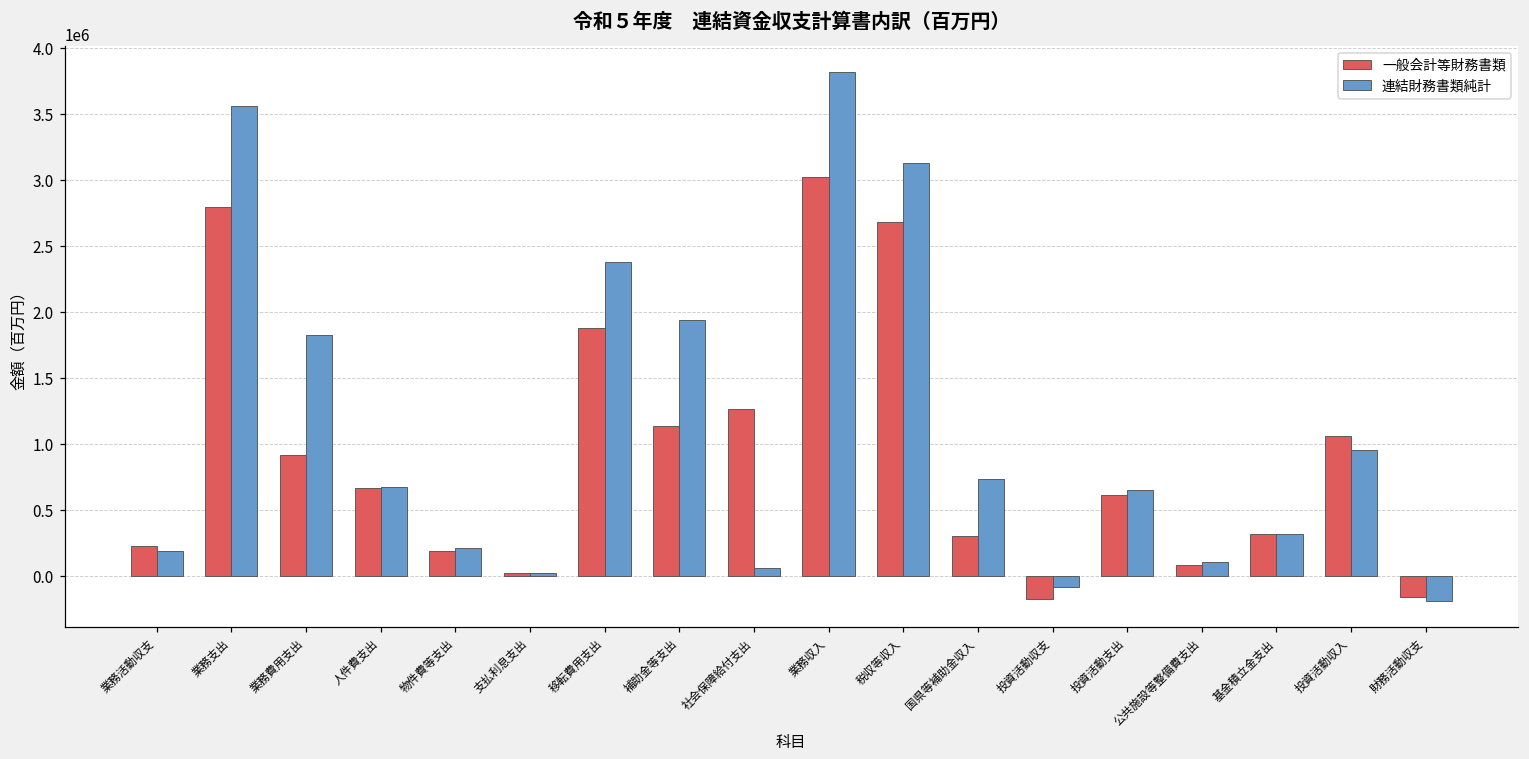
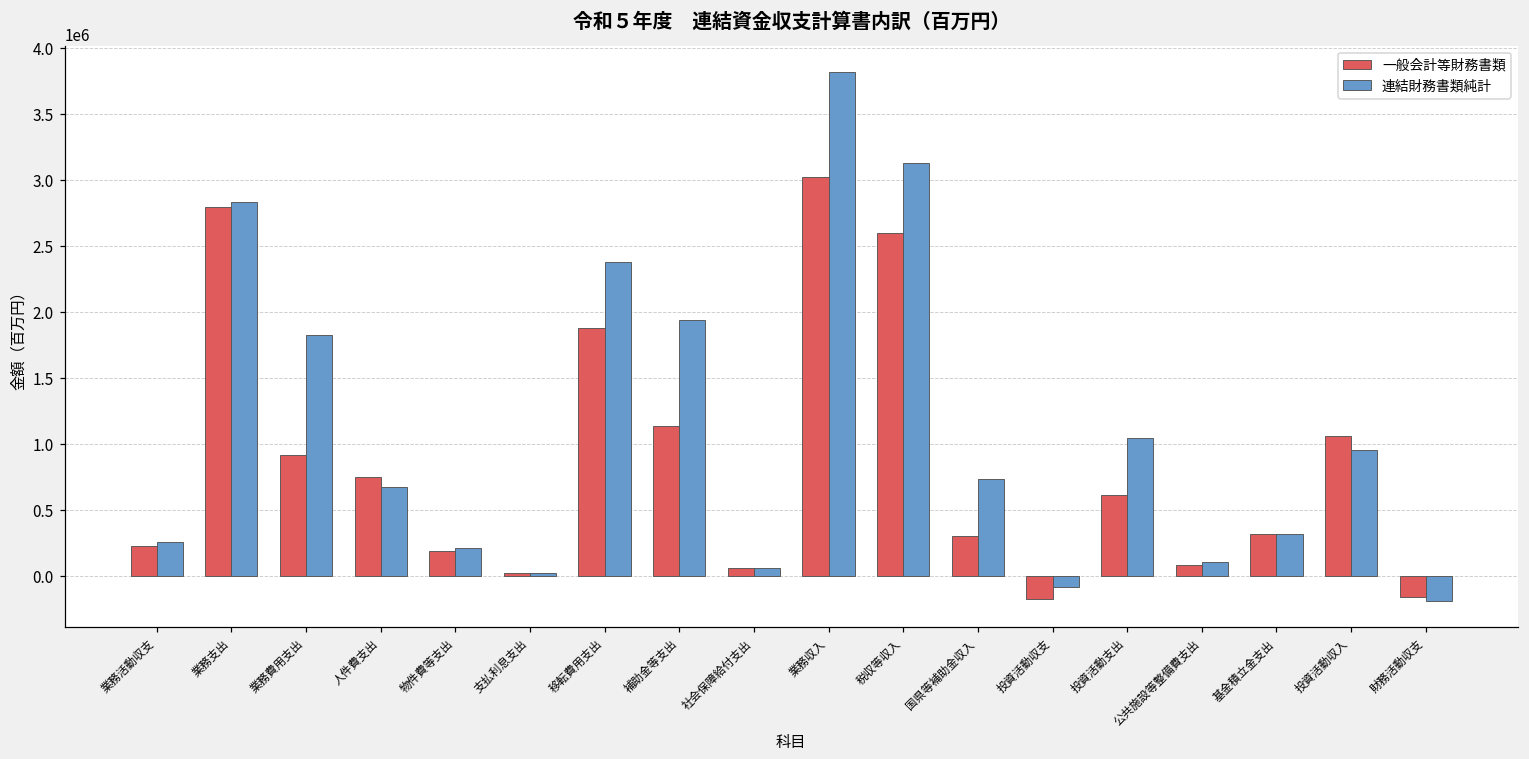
  {
    "一般会計等財務書類": {
      "業務活動収支": 230000,
      "業務支出": 2800000,
      "業務費用支出": 920000,
-     "人件費支出": 670000,
+     "人件費支出": 750000,
      "物件費等支出": 190000,
      "支払利息支出": 20000,
      "移転費用支出": 1880000,
      "補助金等支出": 1140000,
-     "社会保障給付支出": 1260000,
+     "社会保障給付支出": 60000,
      "業務収入": 3030000,
-     "税収等収入": 2680000,
+     "税収等収入": 2600000,
      "国県等補助金収入": 300000,
      "投資活動収支": -170000,
      "投資活動支出": 620000,
      "公共施設等整備費支出": 80000,
      "基金積立金支出": 320000,
      "投資活動収入": 1060000,
      "財務活動収支": -160000
    },
    "連結財務書類純計": {
-     "業務活動収支": 190000,
-     "業務支出": 3560000,
+     "業務活動収支": 260000,
+     "業務支出": 2840000,
      "業務費用支出": 1820000,
      "人件費支出": 670000,
      "物件費等支出": 210000,
      "支払利息支出": 20000,
      "移転費用支出": 2380000,
      "補助金等支出": 1940000,
      "社会保障給付支出": 60000,
      "業務収入": 3820000,
      "税収等収入": 3130000,
      "国県等補助金収入": 730000,
      "投資活動収支": -90000,
-     "投資活動支出": 650000,
+     "投資活動支出": 1040000,
      "公共施設等整備費支出": 110000,
      "基金積立金支出": 320000,
      "投資活動収入": 960000,
      "財務活動収支": -190000
    }
  }
